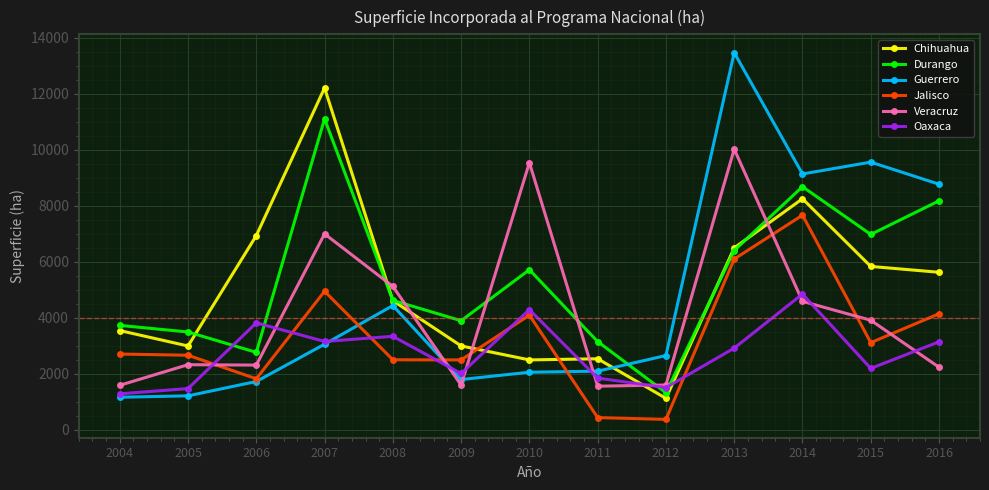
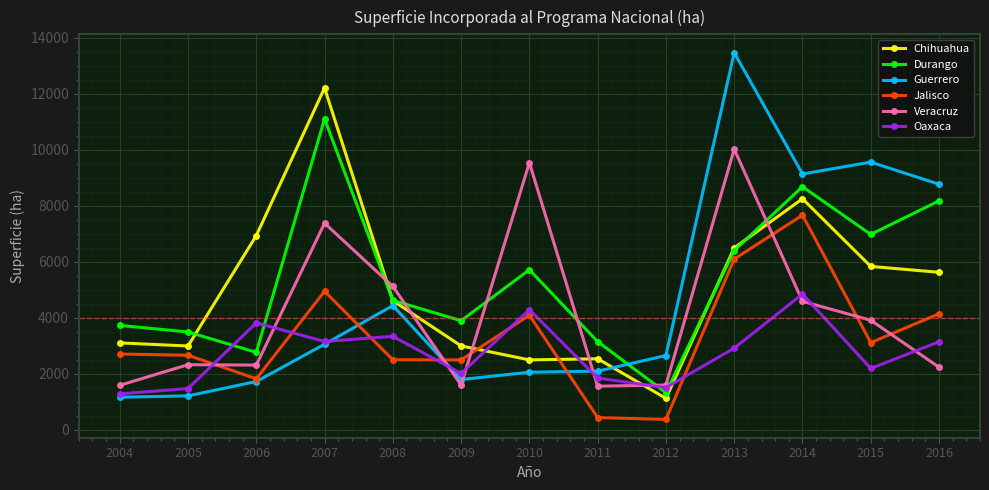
  {
    "Chihuahua": {
-     "2004": 3500,
+     "2004": 3100,
      "2005": 3000,
      "2006": 6900,
      "2007": 12200,
      "2009": 3000,
      "2010": 2500,
      "2011": 2500,
      "2012": 1100,
      "2013": 6500,
      "2014": 8300,
      "2015": 5800,
      "2016": 5600
    },
    "Durango": {
      "2004": 3700,
      "2005": 3500,
      "2006": 2800,
      "2007": 11100,
      "2009": 3900,
      "2010": 5700,
      "2011": 3200,
      "2012": 1300,
      "2013": 6400,
      "2014": 8700,
      "2015": 7000,
      "2016": 8200
    },
    "Guerrero": {
      "2004": 1200,
      "2005": 1200,
      "2006": 1700,
      "2007": 3100,
      "2008": 4400,
      "2009": 1800,
      "2010": 2100,
      "2011": 2100,
      "2012": 2700,
      "2013": 13500,
      "2014": 9100,
      "2015": 9600,
      "2016": 8800
    },
    "Jalisco": {
      "2004": 2700,
      "2005": 2700,
      "2006": 1800,
      "2007": 5000,
      "2008": 2500,
      "2009": 2500,
      "2010": 4100,
      "2011": 400,
      "2012": 400,
      "2013": 6100,
      "2014": 7700,
      "2015": 3100,
      "2016": 4100
    },
    "Veracruz": {
      "2004": 1600,
      "2005": 2300,
      "2006": 2300,
-     "2007": 7000,
+     "2007": 7400,
      "2008": 5100,
      "2009": 1600,
      "2010": 9500,
      "2011": 1600,
      "2012": 1600,
      "2013": 10000,
      "2014": 4600,
      "2015": 3900,
      "2016": 2200
    },
    "Oaxaca": {
      "2004": 1300,
      "2005": 1500,
      "2006": 3800,
      "2007": 3200,
      "2008": 3300,
      "2009": 2000,
      "2010": 4300,
      "2011": 1900,
      "2012": 1500,
      "2013": 2900,
      "2014": 4900,
      "2015": 2200,
      "2016": 3100
    }
  }
